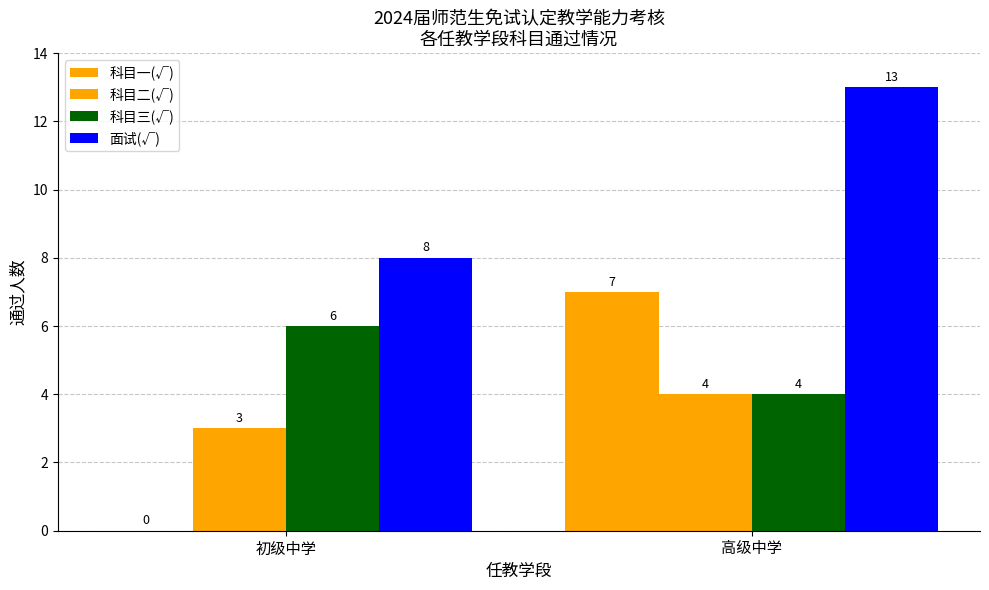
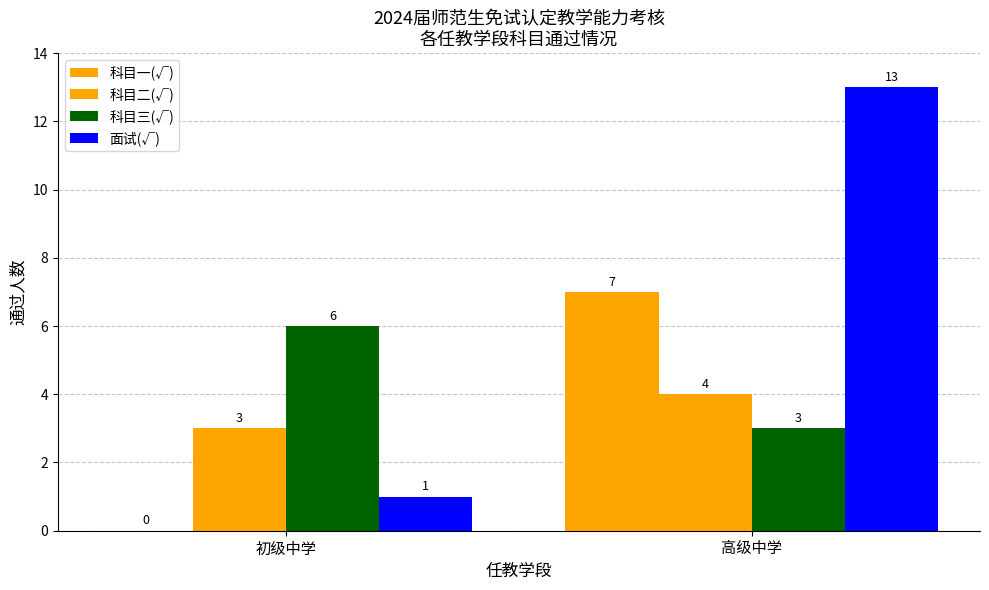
  {
    "科目三(√)": {
      "初级中学": 6,
-     "高级中学": 4
+     "高级中学": 3
    },
    "面试(√)": {
-     "初级中学": 8,
+     "初级中学": 1,
      "高级中学": 13
    }
  }
